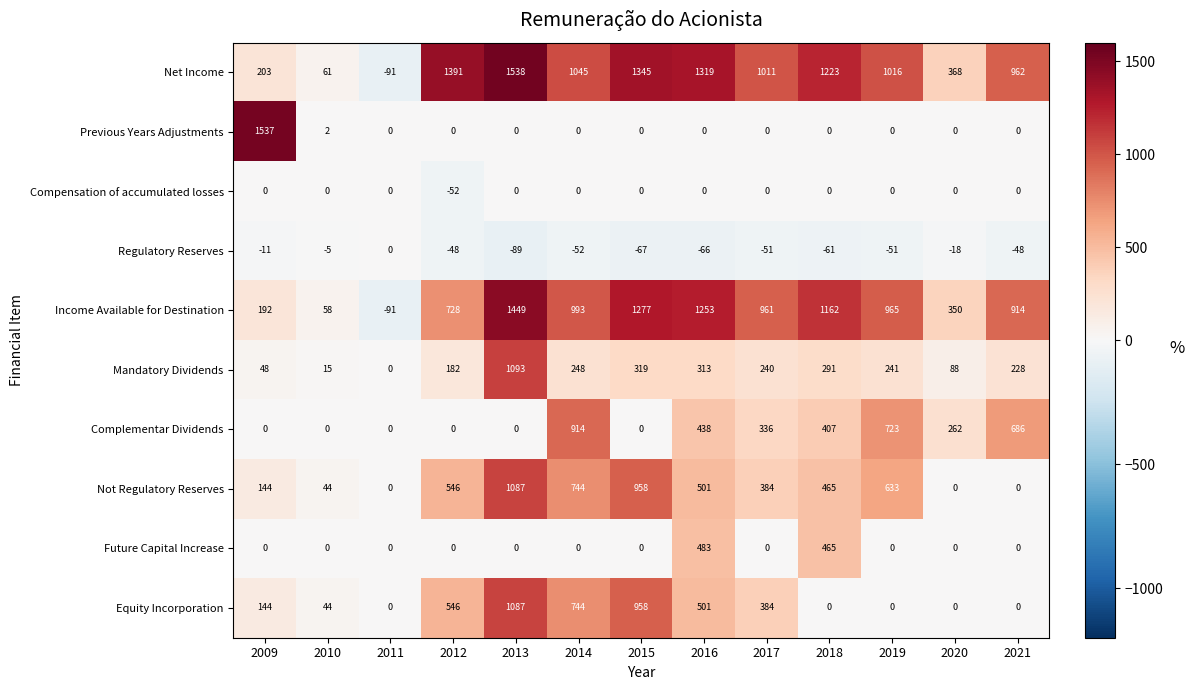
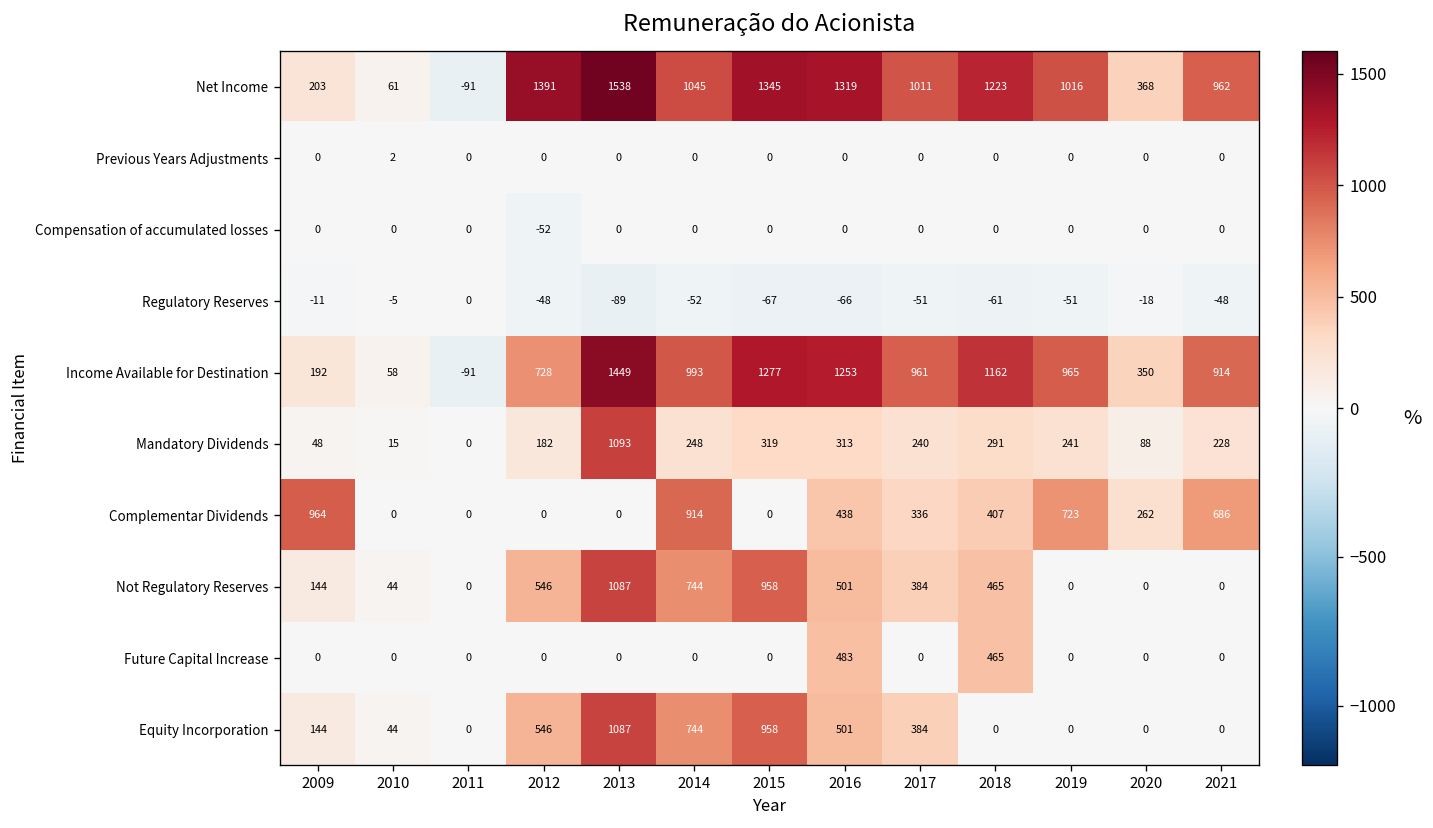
  {
    "Net Income": {
      "2009": 203,
      "2010": 61,
      "2011": -91,
      "2012": 1391,
      "2013": 1538,
      "2014": 1045,
      "2015": 1345,
      "2016": 1319,
      "2017": 1011,
      "2018": 1223,
      "2019": 1016,
      "2020": 368,
      "2021": 962
    },
    "Previous Years Adjustments": {
-     "2009": 1537,
+     "2009": 0,
      "2010": 2,
      "2011": 0,
      "2012": 0,
      "2013": 0,
      "2014": 0,
      "2015": 0,
      "2016": 0,
      "2017": 0,
      "2018": 0,
      "2019": 0,
      "2020": 0,
      "2021": 0
    },
    "Compensation of accumulated losses": {
      "2009": 0,
      "2010": 0,
      "2011": 0,
      "2012": -52,
      "2013": 0,
      "2014": 0,
      "2015": 0,
      "2016": 0,
      "2017": 0,
      "2018": 0,
      "2019": 0,
      "2020": 0,
      "2021": 0
    },
    "Regulatory Reserves": {
      "2009": -11,
      "2010": -5,
      "2011": 0,
      "2012": -48,
      "2013": -89,
      "2014": -52,
      "2015": -67,
      "2016": -66,
      "2017": -51,
      "2018": -61,
      "2019": -51,
      "2020": -18,
      "2021": -48
    },
    "Income Available for Destination": {
      "2009": 192,
      "2010": 58,
      "2011": -91,
      "2012": 728,
      "2013": 1449,
      "2014": 993,
      "2015": 1277,
      "2016": 1253,
      "2017": 961,
      "2018": 1162,
      "2019": 965,
      "2020": 350,
      "2021": 914
    },
    "Mandatory Dividends": {
      "2009": 48,
      "2010": 15,
      "2011": 0,
      "2012": 182,
      "2013": 1093,
      "2014": 248,
      "2015": 319,
      "2016": 313,
      "2017": 240,
      "2018": 291,
      "2019": 241,
      "2020": 88,
      "2021": 228
    },
    "Complementar Dividends": {
-     "2009": 0,
+     "2009": 964,
      "2010": 0,
      "2011": 0,
      "2012": 0,
      "2013": 0,
      "2014": 914,
      "2015": 0,
      "2016": 438,
      "2017": 336,
      "2018": 407,
      "2019": 723,
      "2020": 262,
      "2021": 686
    },
    "Not Regulatory Reserves": {
      "2009": 144,
      "2010": 44,
      "2011": 0,
      "2012": 546,
      "2013": 1087,
      "2014": 744,
      "2015": 958,
      "2016": 501,
      "2017": 384,
      "2018": 465,
-     "2019": 633,
+     "2019": 0,
      "2020": 0,
      "2021": 0
    },
    "Future Capital Increase": {
      "2009": 0,
      "2010": 0,
      "2011": 0,
      "2012": 0,
      "2013": 0,
      "2014": 0,
      "2015": 0,
      "2016": 483,
      "2017": 0,
      "2018": 465,
      "2019": 0,
      "2020": 0,
      "2021": 0
    },
    "Equity Incorporation": {
      "2009": 144,
      "2010": 44,
      "2011": 0,
      "2012": 546,
      "2013": 1087,
      "2014": 744,
      "2015": 958,
      "2016": 501,
      "2017": 384,
      "2018": 0,
      "2019": 0,
      "2020": 0,
      "2021": 0
    }
  }
